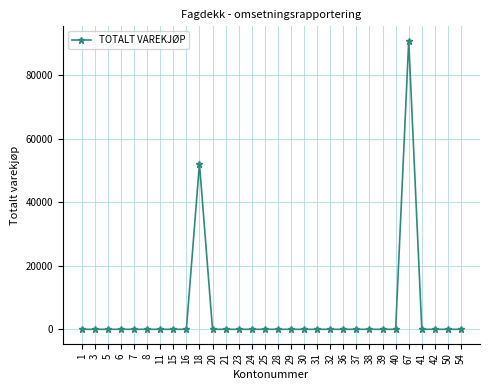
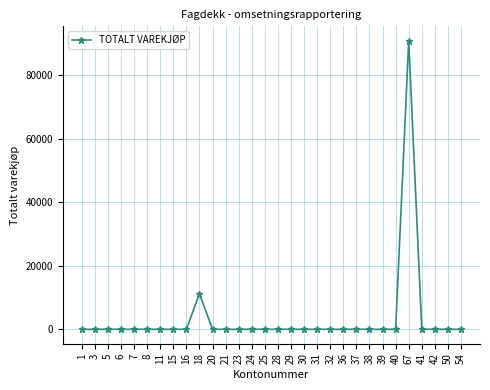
  {
    "1": 0,
    "3": 0,
    "5": 0,
    "6": 0,
    "7": 0,
    "8": 0,
    "11": 0,
    "15": 0,
    "16": 0,
-   "18": 52000,
+   "18": 11000,
    "20": 0,
    "21": 0,
    "23": 0,
    "24": 0,
    "25": 0,
    "28": 0,
    "29": 0,
    "30": 0,
    "31": 0,
    "32": 0,
    "36": 0,
    "37": 0,
    "38": 0,
    "39": 0,
    "40": 0,
    "67": 91000,
    "41": 0,
    "42": 0,
    "50": 0,
    "54": 0
  }
